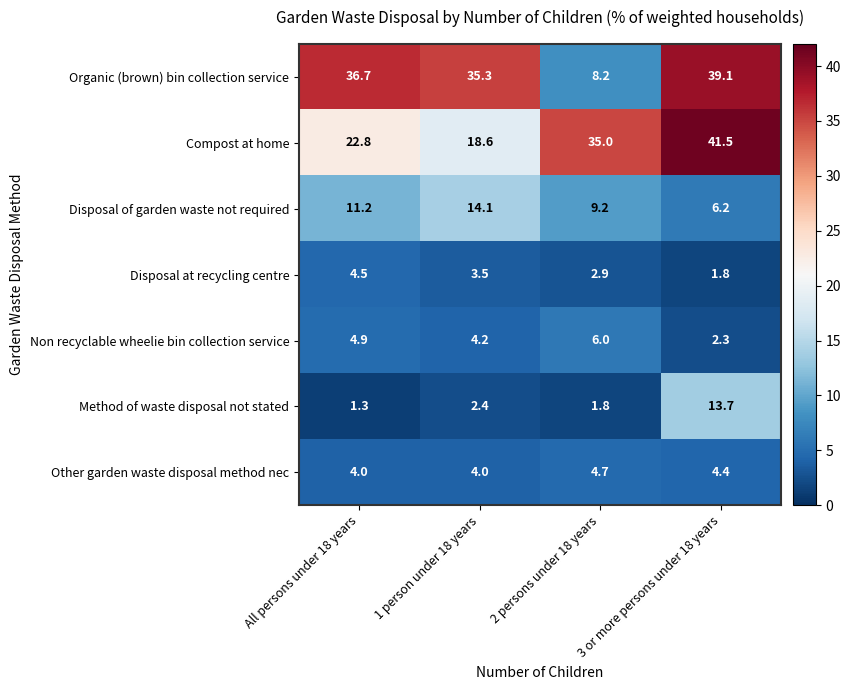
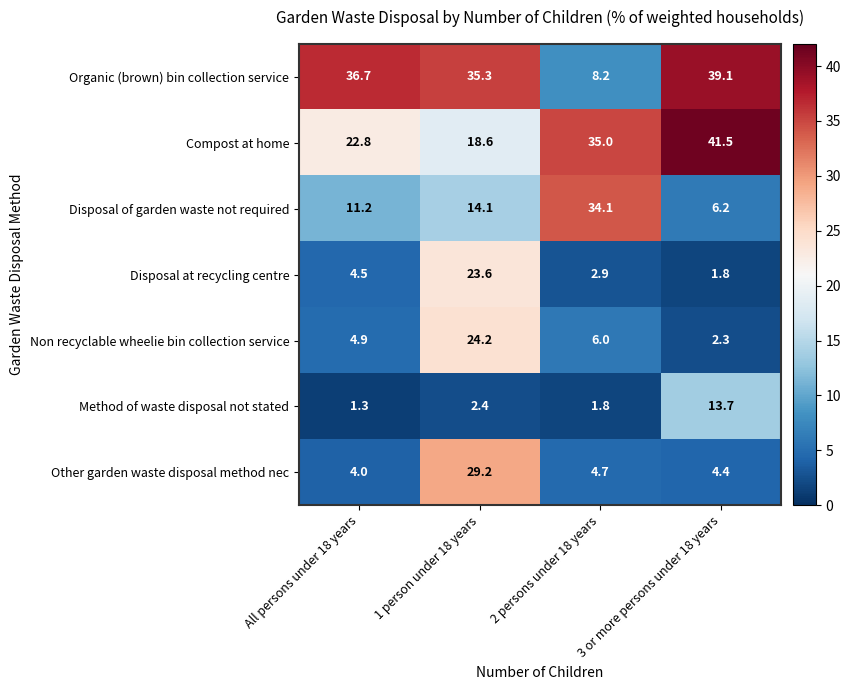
  {
    "Organic (brown) bin collection service": {
      "All persons under 18 years": 36.7,
      "1 person under 18 years": 35.3,
      "2 persons under 18 years": 8.2,
      "3 or more persons under 18 years": 39.1
    },
    "Compost at home": {
      "All persons under 18 years": 22.8,
      "1 person under 18 years": 18.6,
      "2 persons under 18 years": 35.0,
      "3 or more persons under 18 years": 41.5
    },
    "Disposal of garden waste not required": {
      "All persons under 18 years": 11.2,
      "1 person under 18 years": 14.1,
-     "2 persons under 18 years": 9.2,
+     "2 persons under 18 years": 34.1,
      "3 or more persons under 18 years": 6.2
    },
    "Disposal at recycling centre": {
      "All persons under 18 years": 4.5,
-     "1 person under 18 years": 3.5,
+     "1 person under 18 years": 23.6,
      "2 persons under 18 years": 2.9,
      "3 or more persons under 18 years": 1.8
    },
    "Non recyclable wheelie bin collection service": {
      "All persons under 18 years": 4.9,
-     "1 person under 18 years": 4.2,
+     "1 person under 18 years": 24.2,
      "2 persons under 18 years": 6.0,
      "3 or more persons under 18 years": 2.3
    },
    "Method of waste disposal not stated": {
      "All persons under 18 years": 1.3,
      "1 person under 18 years": 2.4,
      "2 persons under 18 years": 1.8,
      "3 or more persons under 18 years": 13.7
    },
    "Other garden waste disposal method nec": {
      "All persons under 18 years": 4.0,
-     "1 person under 18 years": 4.0,
+     "1 person under 18 years": 29.2,
      "2 persons under 18 years": 4.7,
      "3 or more persons under 18 years": 4.4
    }
  }
